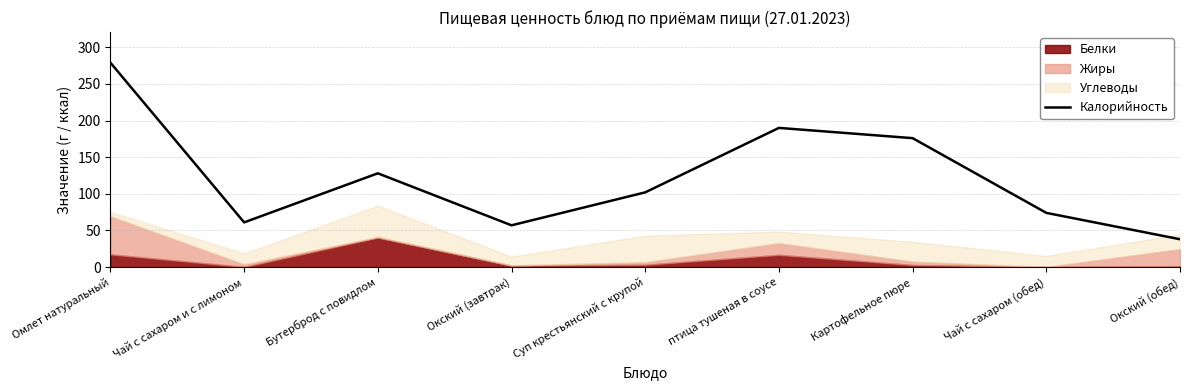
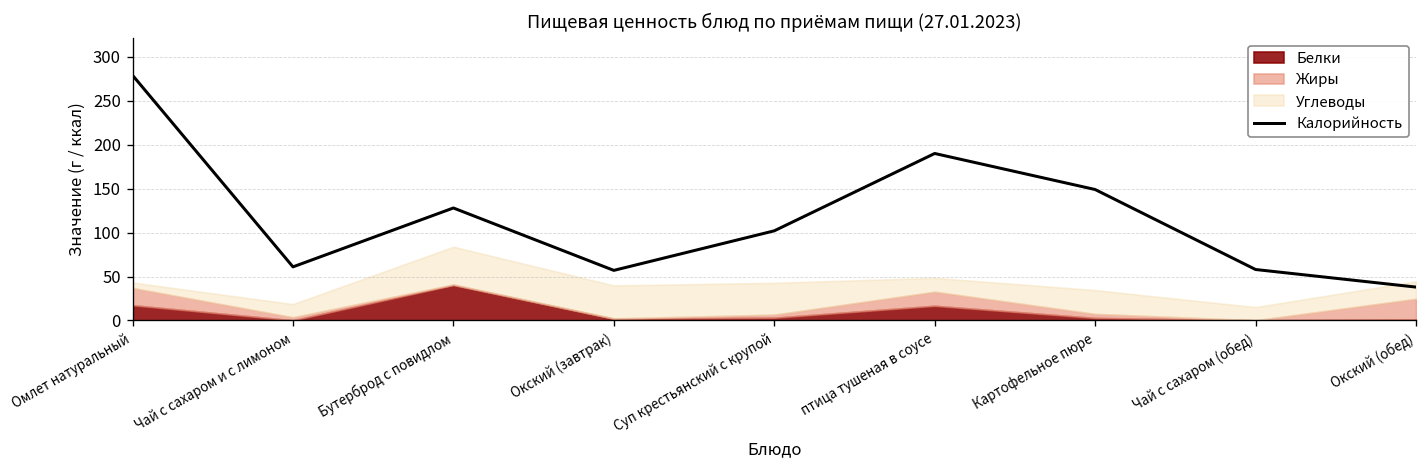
  {
    "Калорийность": {
      "Омлет натуральный": 280,
      "Чай с сахаром и с лимоном": 60,
      "Бутерброд с повидлом": 130,
      "Окский (завтрак)": 60,
      "Суп крестьянский с крупой": 100,
      "птица тушеная в соусе": 190,
-     "Картофельное пюре": 180,
-     "Чай с сахаром (обед)": 70,
+     "Картофельное пюре": 150,
+     "Чай с сахаром (обед)": 60,
      "Окский (обед)": 40
    },
    "Белки": {
      "Омлет натуральный": 20,
      "птица тушеная в соусе": 20
    },
    "Жиры": {
-     "Омлет натуральный": 50,
+     "Омлет натуральный": 20,
      "птица тушеная в соусе": 20,
      "Картофельное пюре": 0,
      "Окский (обед)": 20
    },
    "Углеводы": {
      "Омлет натуральный": 10,
      "Чай с сахаром и с лимоном": 20,
      "Бутерброд с повидлом": 40,
-     "Окский (завтрак)": 10,
+     "Окский (завтрак)": 40,
      "Суп крестьянский с крупой": 40,
      "птица тушеная в соусе": 20,
      "Картофельное пюре": 30,
      "Чай с сахаром (обед)": 20,
      "Окский (обед)": 20
    }
  }
